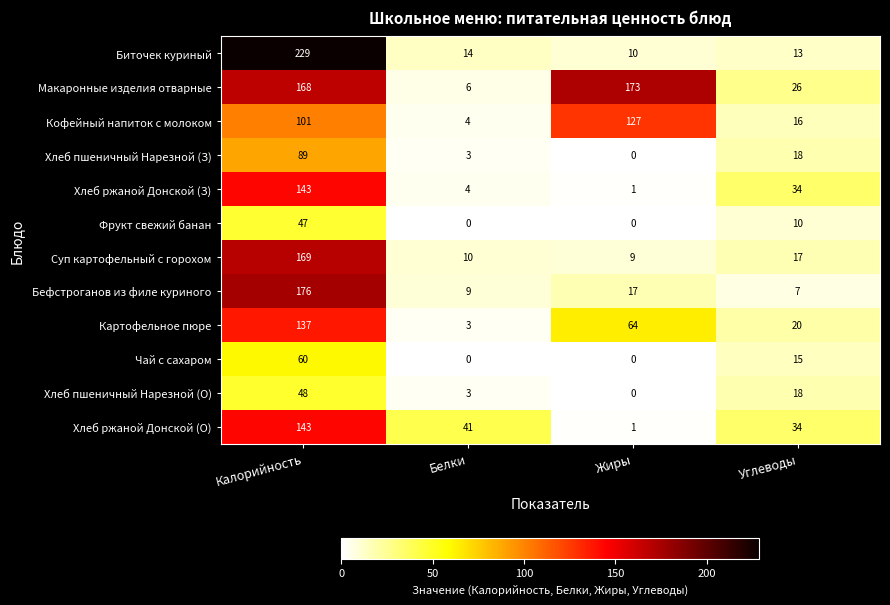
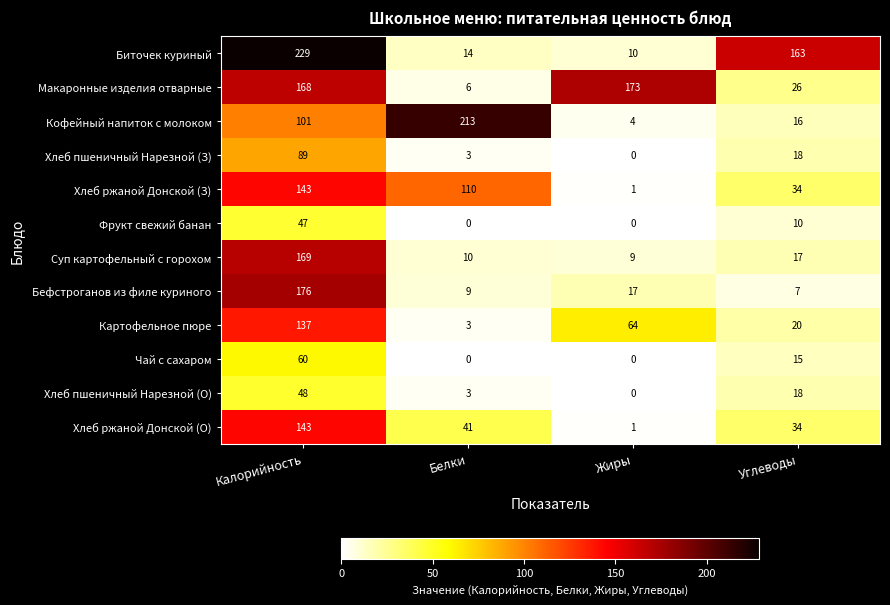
  {
    "Биточек куриный": {
      "Калорийность": 229,
      "Белки": 14,
      "Жиры": 10,
-     "Углеводы": 13
+     "Углеводы": 163
    },
    "Макаронные изделия отварные": {
      "Калорийность": 168,
      "Белки": 6,
      "Жиры": 173,
      "Углеводы": 26
    },
    "Кофейный напиток с молоком": {
      "Калорийность": 101,
-     "Белки": 4,
-     "Жиры": 127,
+     "Белки": 213,
+     "Жиры": 4,
      "Углеводы": 16
    },
    "Хлеб пшеничный Нарезной (З)": {
      "Калорийность": 89,
      "Белки": 3,
      "Жиры": 0,
      "Углеводы": 18
    },
    "Хлеб ржаной Донской (З)": {
      "Калорийность": 143,
-     "Белки": 4,
+     "Белки": 110,
      "Жиры": 1,
      "Углеводы": 34
    },
    "Фрукт свежий банан": {
      "Калорийность": 47,
      "Белки": 0,
      "Жиры": 0,
      "Углеводы": 10
    },
    "Суп картофельный с горохом": {
      "Калорийность": 169,
      "Белки": 10,
      "Жиры": 9,
      "Углеводы": 17
    },
    "Бефстроганов из филе куриного": {
      "Калорийность": 176,
      "Белки": 9,
      "Жиры": 17,
      "Углеводы": 7
    },
    "Картофельное пюре": {
      "Калорийность": 137,
      "Белки": 3,
      "Жиры": 64,
      "Углеводы": 20
    },
    "Чай с сахаром": {
      "Калорийность": 60,
      "Белки": 0,
      "Жиры": 0,
      "Углеводы": 15
    },
    "Хлеб пшеничный Нарезной (О)": {
      "Калорийность": 48,
      "Белки": 3,
      "Жиры": 0,
      "Углеводы": 18
    },
    "Хлеб ржаной Донской (О)": {
      "Калорийность": 143,
      "Белки": 41,
      "Жиры": 1,
      "Углеводы": 34
    }
  }
